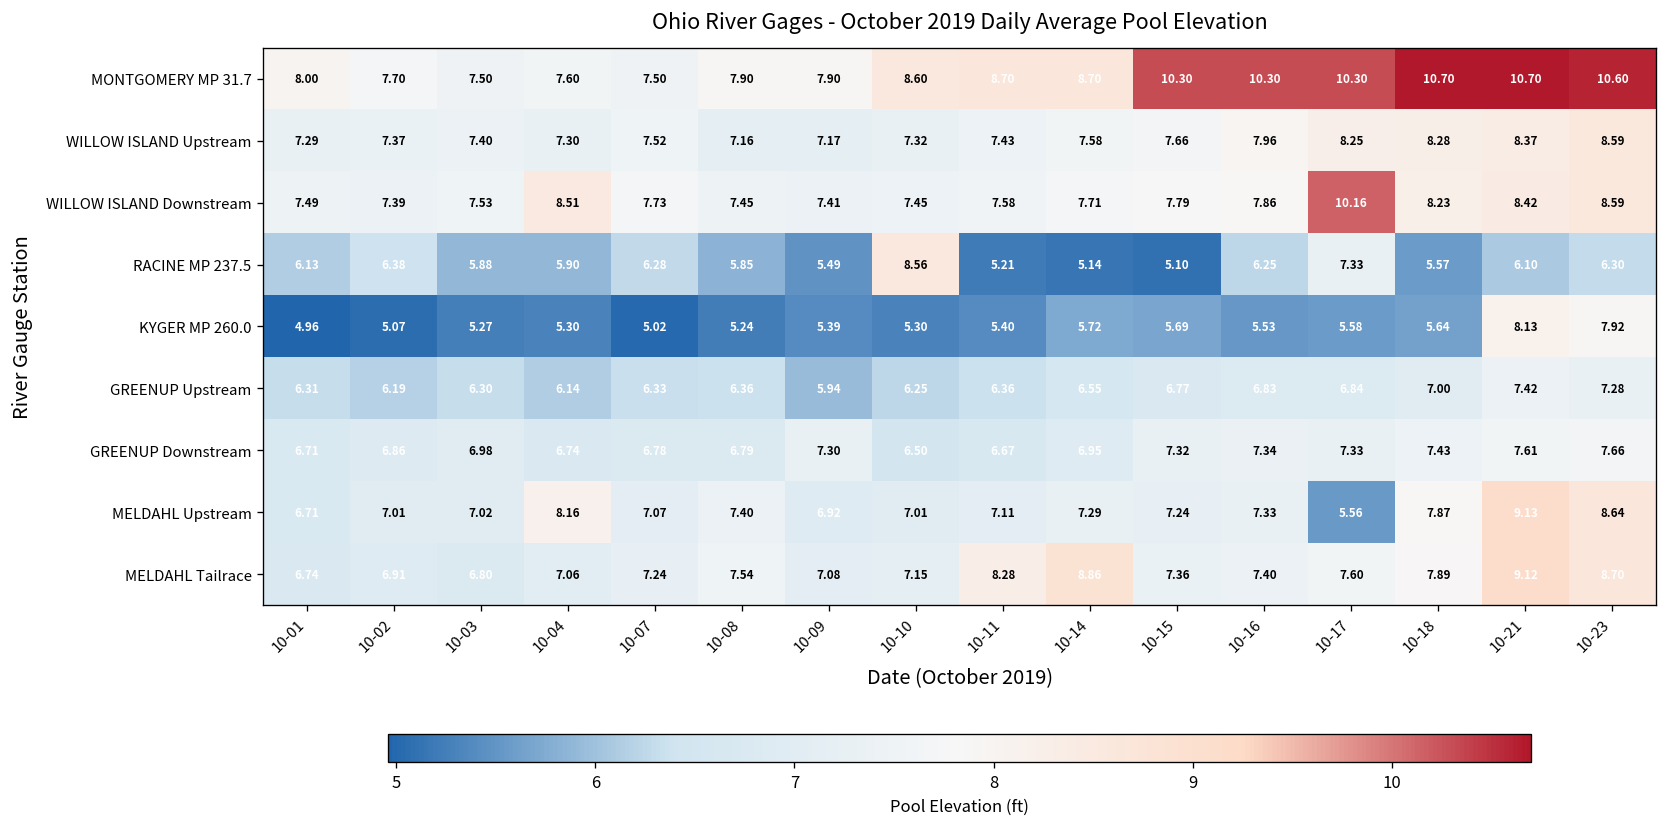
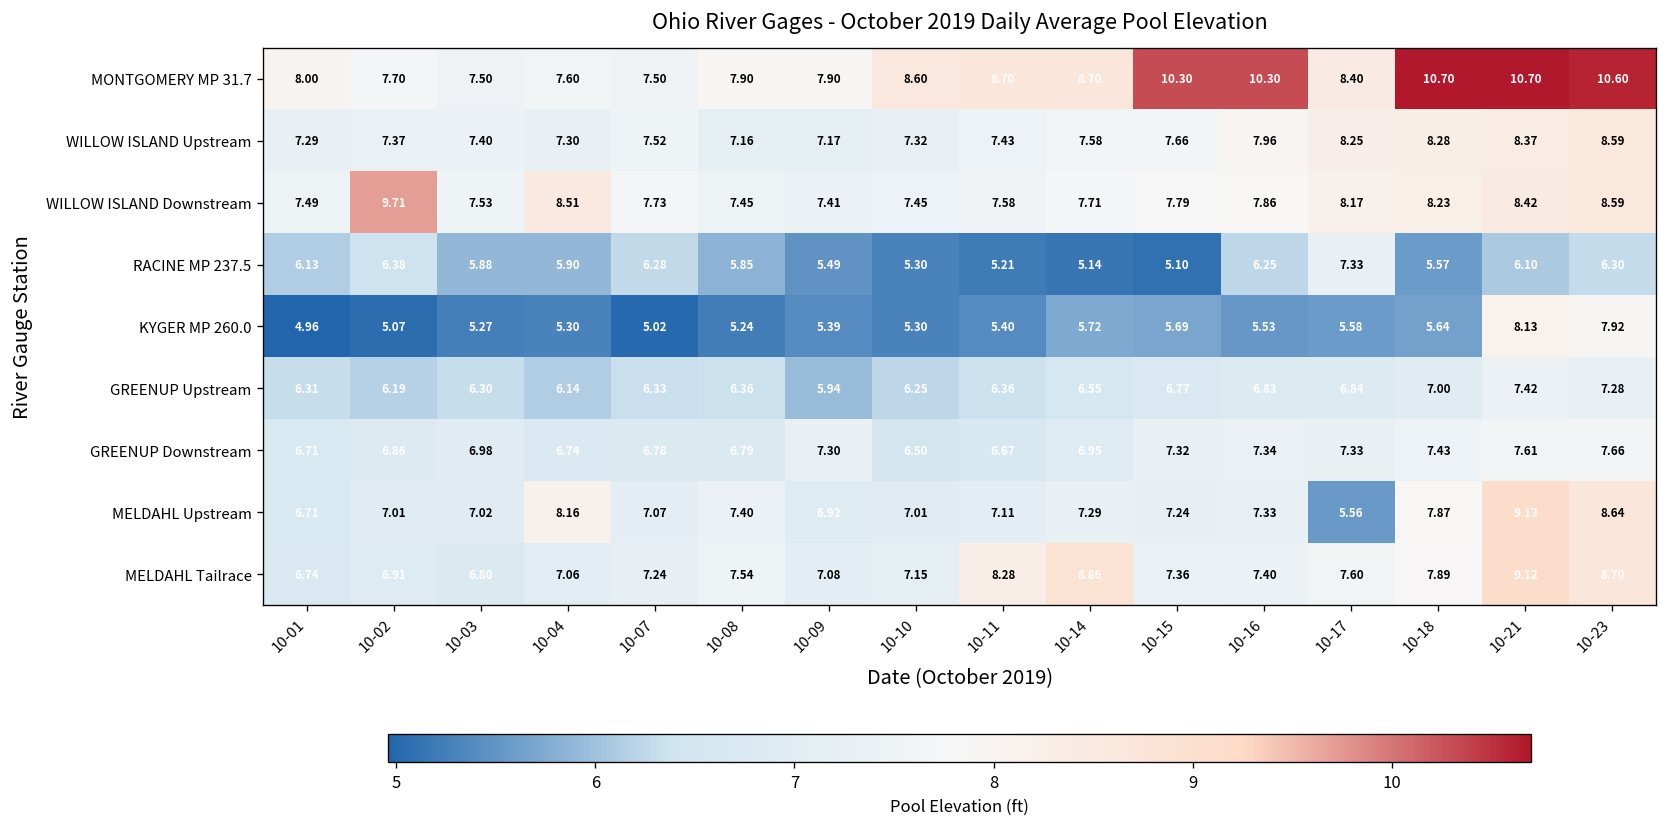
  {
    "MONTGOMERY MP 31.7": {
      "10-01": 8.00,
      "10-02": 7.70,
      "10-03": 7.50,
      "10-04": 7.60,
      "10-07": 7.50,
      "10-08": 7.90,
      "10-09": 7.90,
      "10-10": 8.60,
      "10-15": 10.30,
      "10-16": 10.30,
-     "10-17": 10.30,
+     "10-17": 8.40,
      "10-18": 10.70,
      "10-21": 10.70,
      "10-23": 10.60
    },
    "WILLOW ISLAND Upstream": {
      "10-01": 7.29,
      "10-02": 7.37,
      "10-03": 7.40,
      "10-04": 7.30,
      "10-07": 7.52,
      "10-08": 7.16,
      "10-09": 7.17,
      "10-10": 7.32,
      "10-11": 7.43,
      "10-14": 7.58,
      "10-15": 7.66,
      "10-16": 7.96,
      "10-17": 8.25,
      "10-18": 8.28,
      "10-21": 8.37,
      "10-23": 8.59
    },
    "WILLOW ISLAND Downstream": {
      "10-01": 7.49,
-     "10-02": 7.39,
+     "10-02": 9.71,
      "10-03": 7.53,
      "10-04": 8.51,
      "10-07": 7.73,
      "10-08": 7.45,
      "10-09": 7.41,
      "10-10": 7.45,
      "10-11": 7.58,
      "10-14": 7.71,
      "10-15": 7.79,
      "10-16": 7.86,
-     "10-17": 10.16,
+     "10-17": 8.17,
      "10-18": 8.23,
      "10-21": 8.42,
      "10-23": 8.59
    },
    "RACINE MP 237.5": {
      "10-01": 6.13,
      "10-02": 6.38,
      "10-03": 5.88,
      "10-04": 5.90,
      "10-07": 6.28,
      "10-08": 5.85,
      "10-09": 5.49,
-     "10-10": 8.56,
+     "10-10": 5.30,
      "10-11": 5.21,
      "10-14": 5.14,
      "10-15": 5.10,
      "10-16": 6.25,
      "10-17": 7.33,
      "10-18": 5.57,
      "10-21": 6.10,
      "10-23": 6.30
    },
    "KYGER MP 260.0": {
      "10-01": 4.96,
      "10-02": 5.07,
      "10-03": 5.27,
      "10-04": 5.30,
      "10-07": 5.02,
      "10-08": 5.24,
      "10-09": 5.39,
      "10-10": 5.30,
      "10-11": 5.40,
      "10-14": 5.72,
      "10-15": 5.69,
      "10-16": 5.53,
      "10-17": 5.58,
      "10-18": 5.64,
      "10-21": 8.13,
      "10-23": 7.92
    },
    "GREENUP Upstream": {
      "10-01": 6.31,
      "10-02": 6.19,
      "10-03": 6.30,
      "10-04": 6.14,
      "10-07": 6.33,
      "10-08": 6.36,
      "10-09": 5.94,
      "10-10": 6.25,
      "10-11": 6.36,
      "10-18": 7.00,
      "10-21": 7.42,
      "10-23": 7.28
    },
    "GREENUP Downstream": {
      "10-03": 6.98,
      "10-09": 7.30,
      "10-15": 7.32,
      "10-16": 7.34,
      "10-17": 7.33,
      "10-18": 7.43,
      "10-21": 7.61,
      "10-23": 7.66
    },
    "MELDAHL Upstream": {
      "10-02": 7.01,
      "10-03": 7.02,
      "10-04": 8.16,
      "10-07": 7.07,
      "10-08": 7.40,
      "10-10": 7.01,
      "10-11": 7.11,
      "10-14": 7.29,
      "10-15": 7.24,
      "10-16": 7.33,
      "10-17": 5.56,
      "10-18": 7.87,
      "10-21": 9.13,
      "10-23": 8.64
    },
    "MELDAHL Tailrace": {
      "10-04": 7.06,
      "10-07": 7.24,
      "10-08": 7.54,
      "10-09": 7.08,
      "10-10": 7.15,
      "10-11": 8.28,
      "10-15": 7.36,
      "10-16": 7.40,
      "10-17": 7.60,
      "10-18": 7.89,
      "10-21": 9.12
    }
  }
